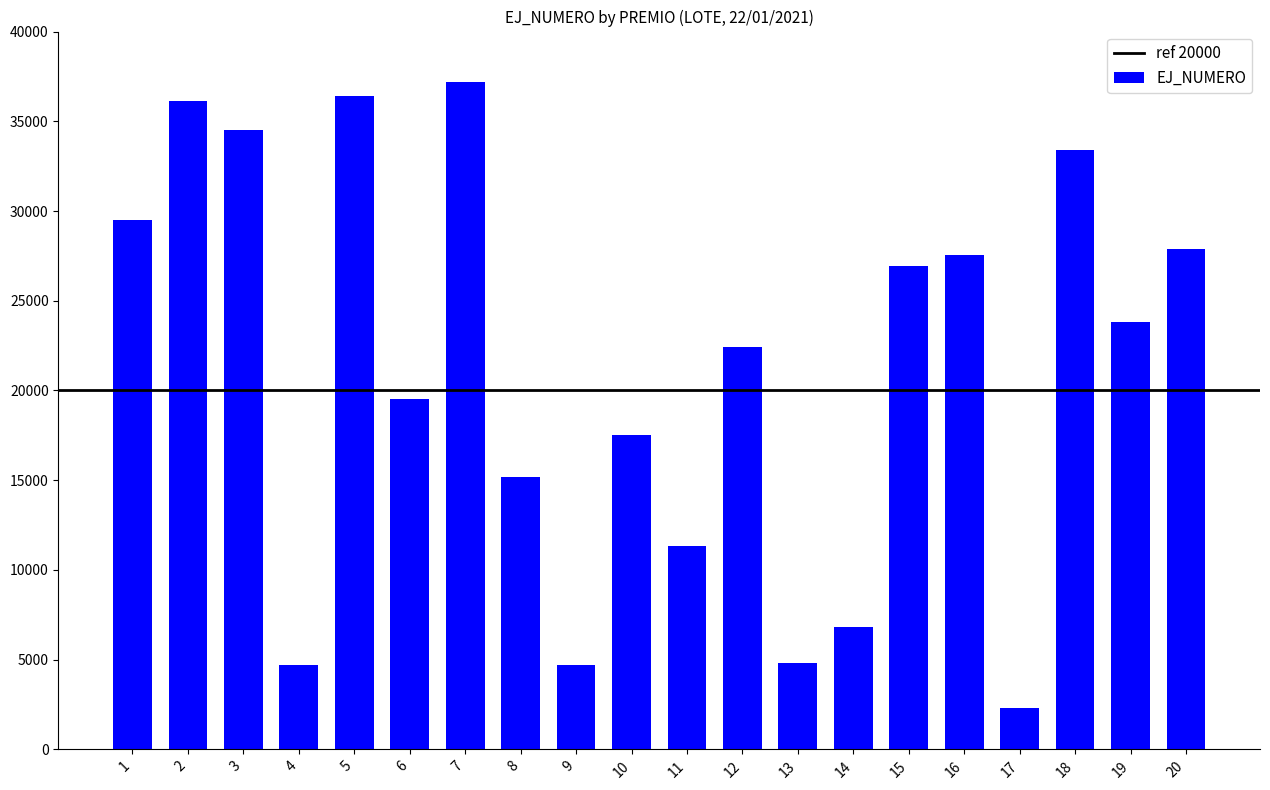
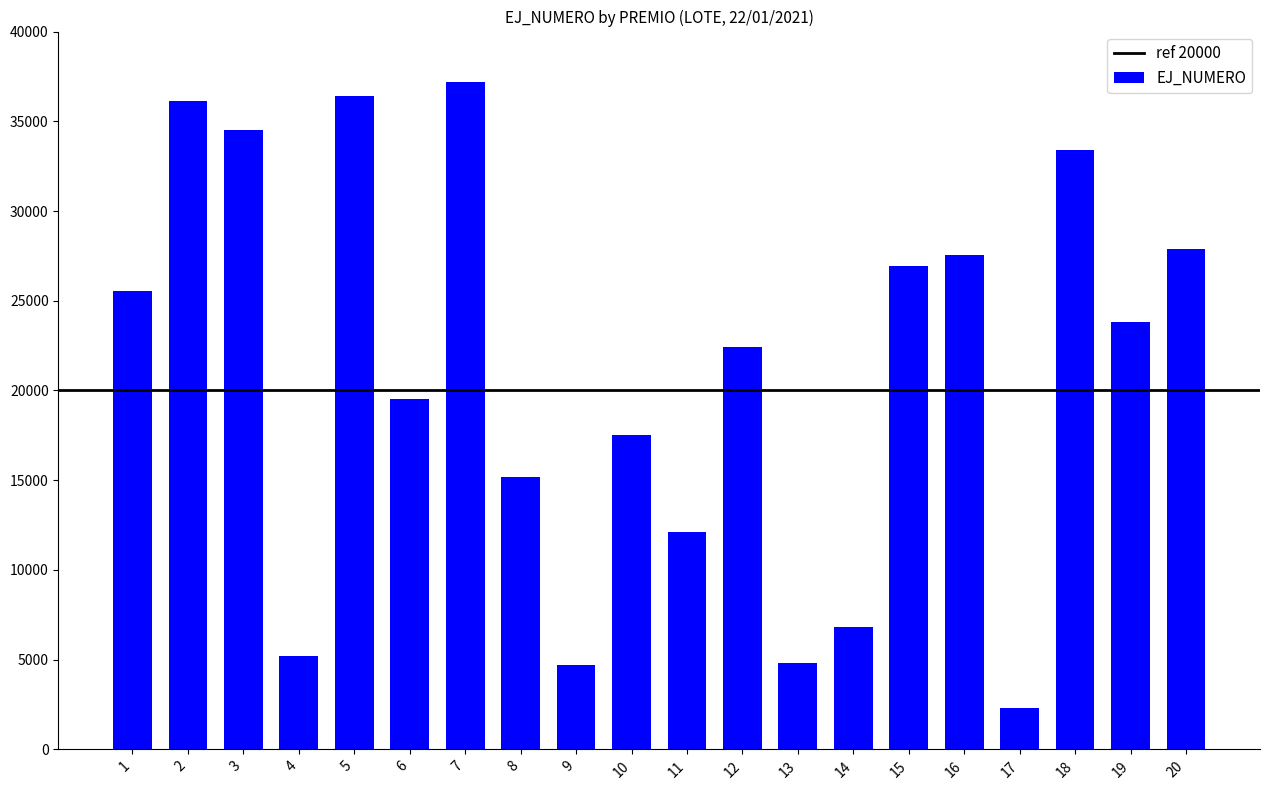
  {
-   "1": 29500,
+   "1": 25600,
    "2": 36100,
    "3": 34500,
-   "4": 4700,
+   "4": 5200,
    "5": 36400,
    "6": 19500,
    "7": 37200,
    "8": 15200,
    "9": 4700,
    "10": 17500,
-   "11": 11300,
+   "11": 12100,
    "12": 22400,
    "13": 4800,
    "14": 6800,
    "15": 27000,
    "16": 27600,
    "17": 2300,
    "18": 33400,
    "19": 23800,
    "20": 27900
  }
